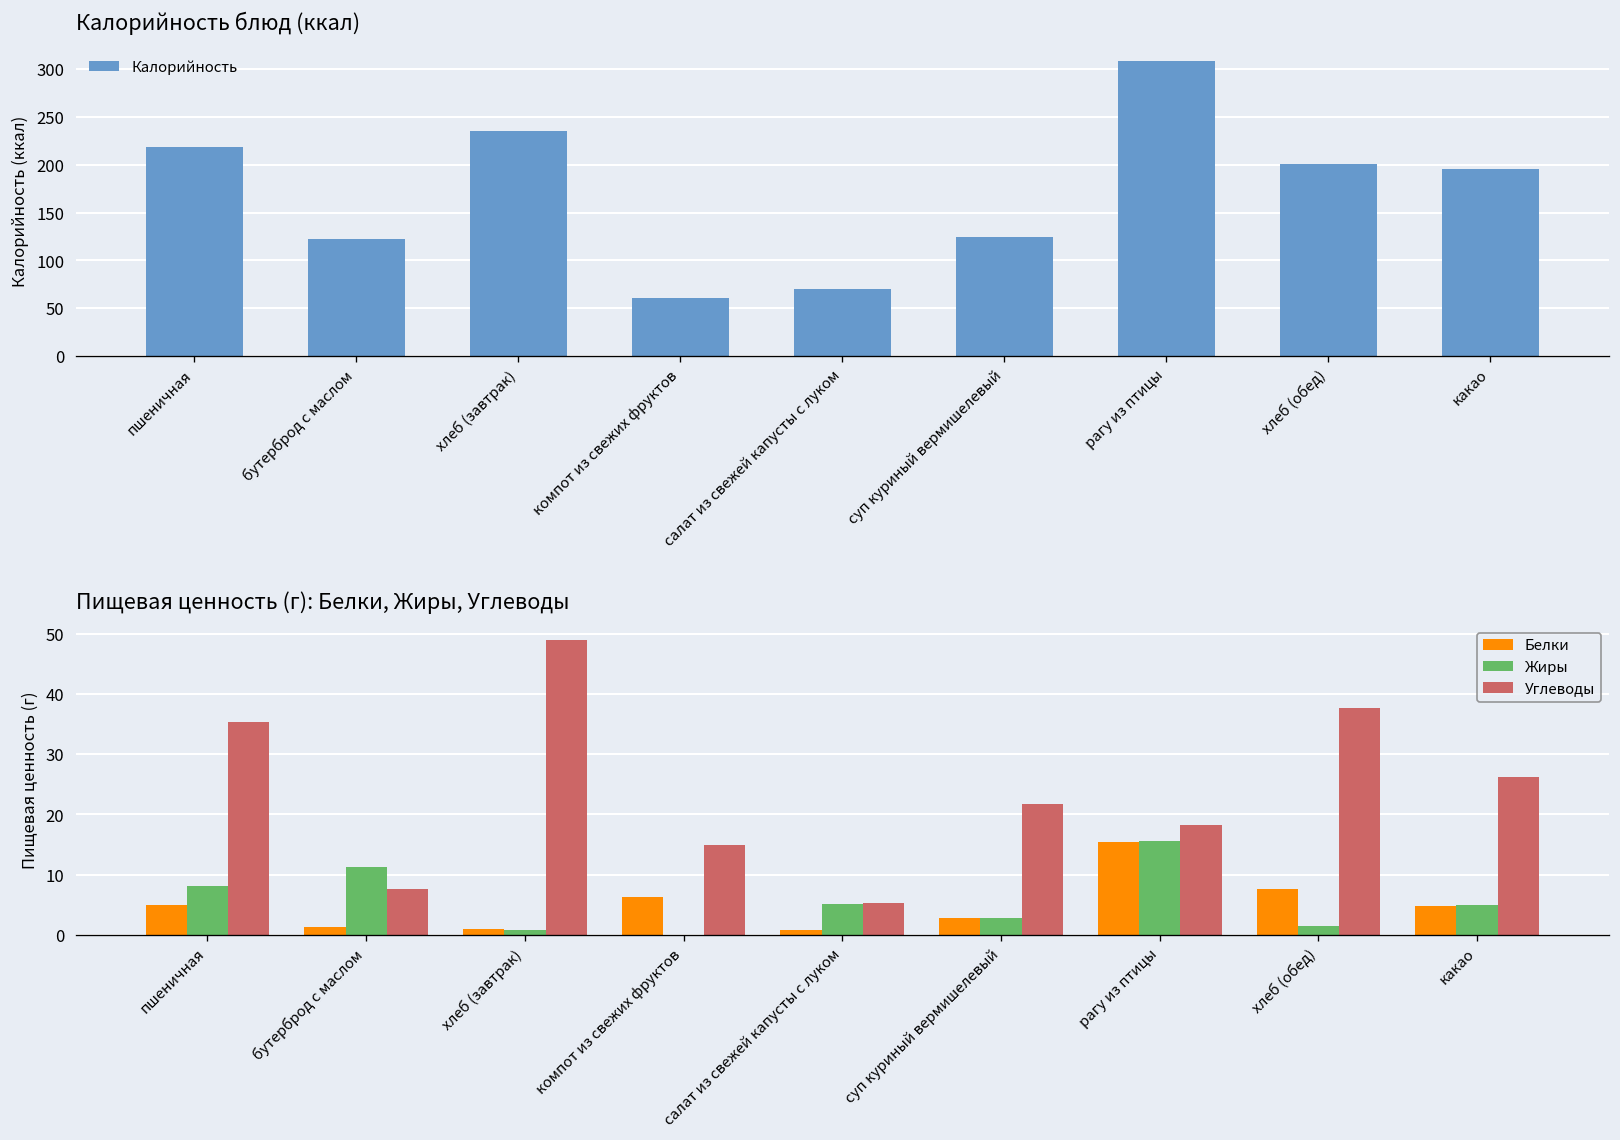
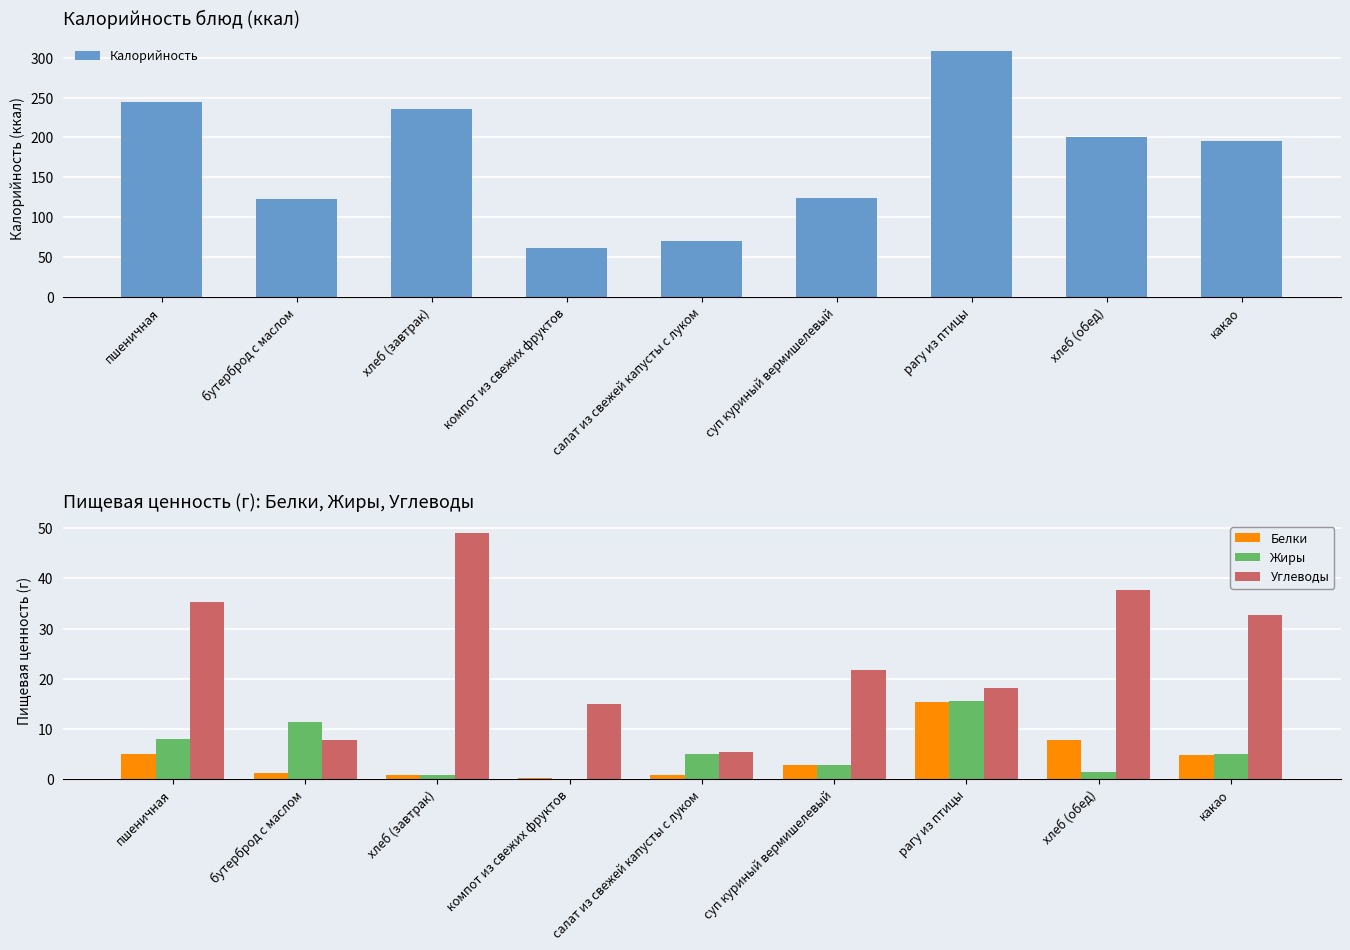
  {
    "Калорийность блюд (ккал)": {
-     "пшеничная": 220,
+     "пшеничная": 240,
      "бутерброд с маслом": 120,
      "хлеб (завтрак)": 240,
      "компот из свежих фруктов": 60,
      "салат из свежей капусты с луком": 70,
      "суп куриный вермишелевый": 120,
      "рагу из птицы": 310,
      "хлеб (обед)": 200,
      "какао": 200
    },
    "Пищевая ценность (г): Белки, Жиры, Углеводы": {
      "Белки": {
        "пшеничная": 5,
        "бутерброд с маслом": 1,
        "хлеб (завтрак)": 1,
-       "компот из свежих фруктов": 6,
+       "компот из свежих фруктов": 0,
        "салат из свежей капусты с луком": 1,
        "суп куриный вермишелевый": 3,
        "рагу из птицы": 15,
        "хлеб (обед)": 8,
        "какао": 5
      },
      "Жиры": {
        "пшеничная": 8,
        "бутерброд с маслом": 11,
        "хлеб (завтрак)": 1,
        "компот из свежих фруктов": 0,
        "салат из свежей капусты с луком": 5,
        "суп куриный вермишелевый": 3,
        "рагу из птицы": 16,
        "хлеб (обед)": 1,
        "какао": 5
      },
      "Углеводы": {
        "пшеничная": 35,
        "бутерброд с маслом": 8,
        "хлеб (завтрак)": 49,
        "компот из свежих фруктов": 15,
        "салат из свежей капусты с луком": 5,
        "суп куриный вермишелевый": 22,
        "рагу из птицы": 18,
        "хлеб (обед)": 38,
-       "какао": 26
+       "какао": 33
      }
    }
  }
